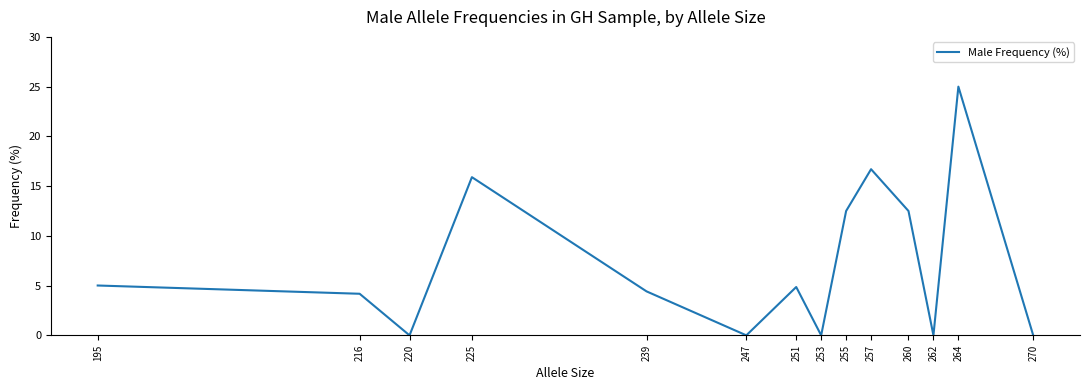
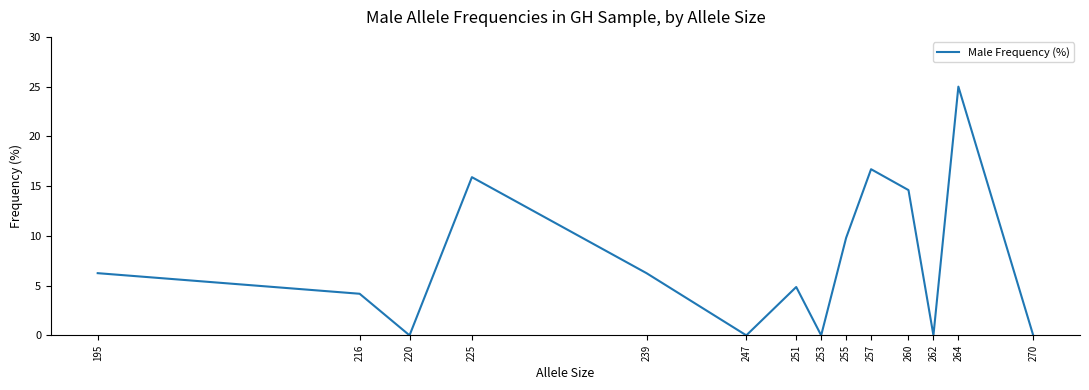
  {
-   "195": 5,
+   "195": 6,
    "216": 4,
    "220": 0,
    "225": 16,
-   "239": 4,
+   "239": 6,
    "247": 0,
    "251": 5,
    "253": 0,
-   "255": 13,
+   "255": 10,
    "257": 17,
-   "260": 13,
+   "260": 15,
    "262": 0,
    "264": 25,
    "270": 0
  }
